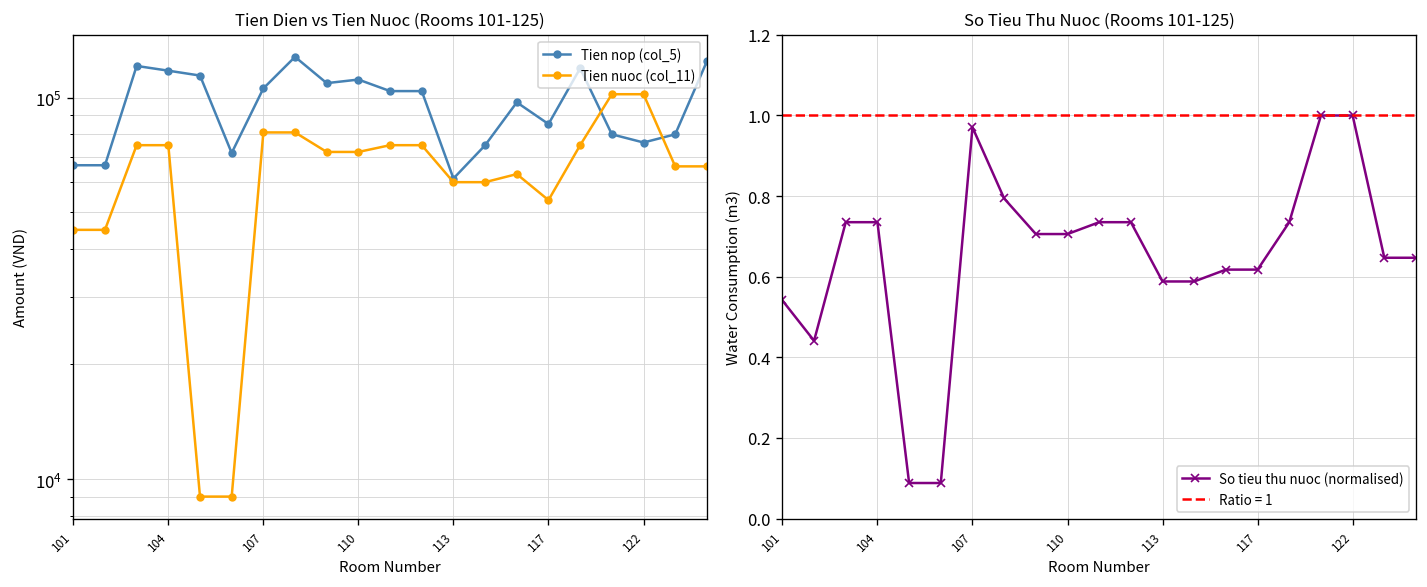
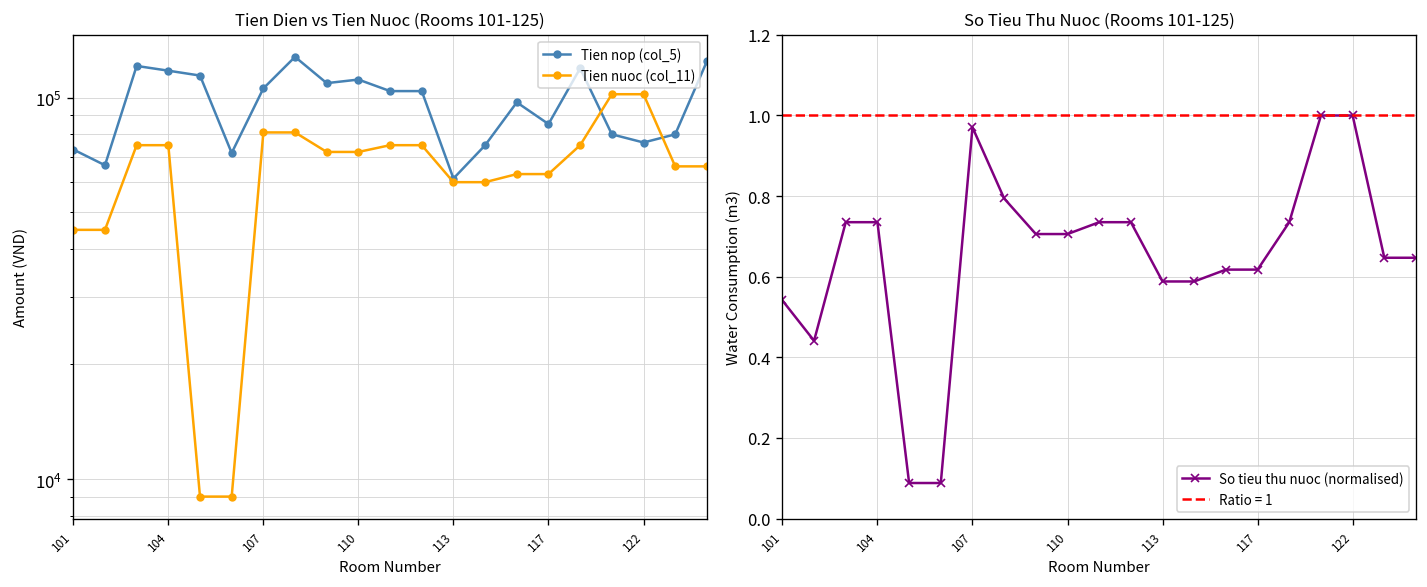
  {
    "Tien Dien vs Tien Nuoc (Rooms 101-125)": {
      "Tien nop (col_5)": {
-       "101": 66000,
+       "101": 73000,
        "104": 118000,
        "107": 106000,
        "110": 111000,
        "113": 61000,
        "117": 85000,
        "122": 76000
      },
      "Tien nuoc (col_11)": {
        "101": 45000,
        "104": 75000,
        "107": 81000,
        "110": 72000,
        "113": 60000,
-       "117": 54000,
+       "117": 63000,
        "122": 102000
      }
    },
    "So Tieu Thu Nuoc (Rooms 101-125)": {
      "101": 0.54,
      "104": 0.74,
      "107": 0.97,
      "110": 0.71,
      "113": 0.59,
      "117": 0.62,
      "122": 1.00
    }
  }
